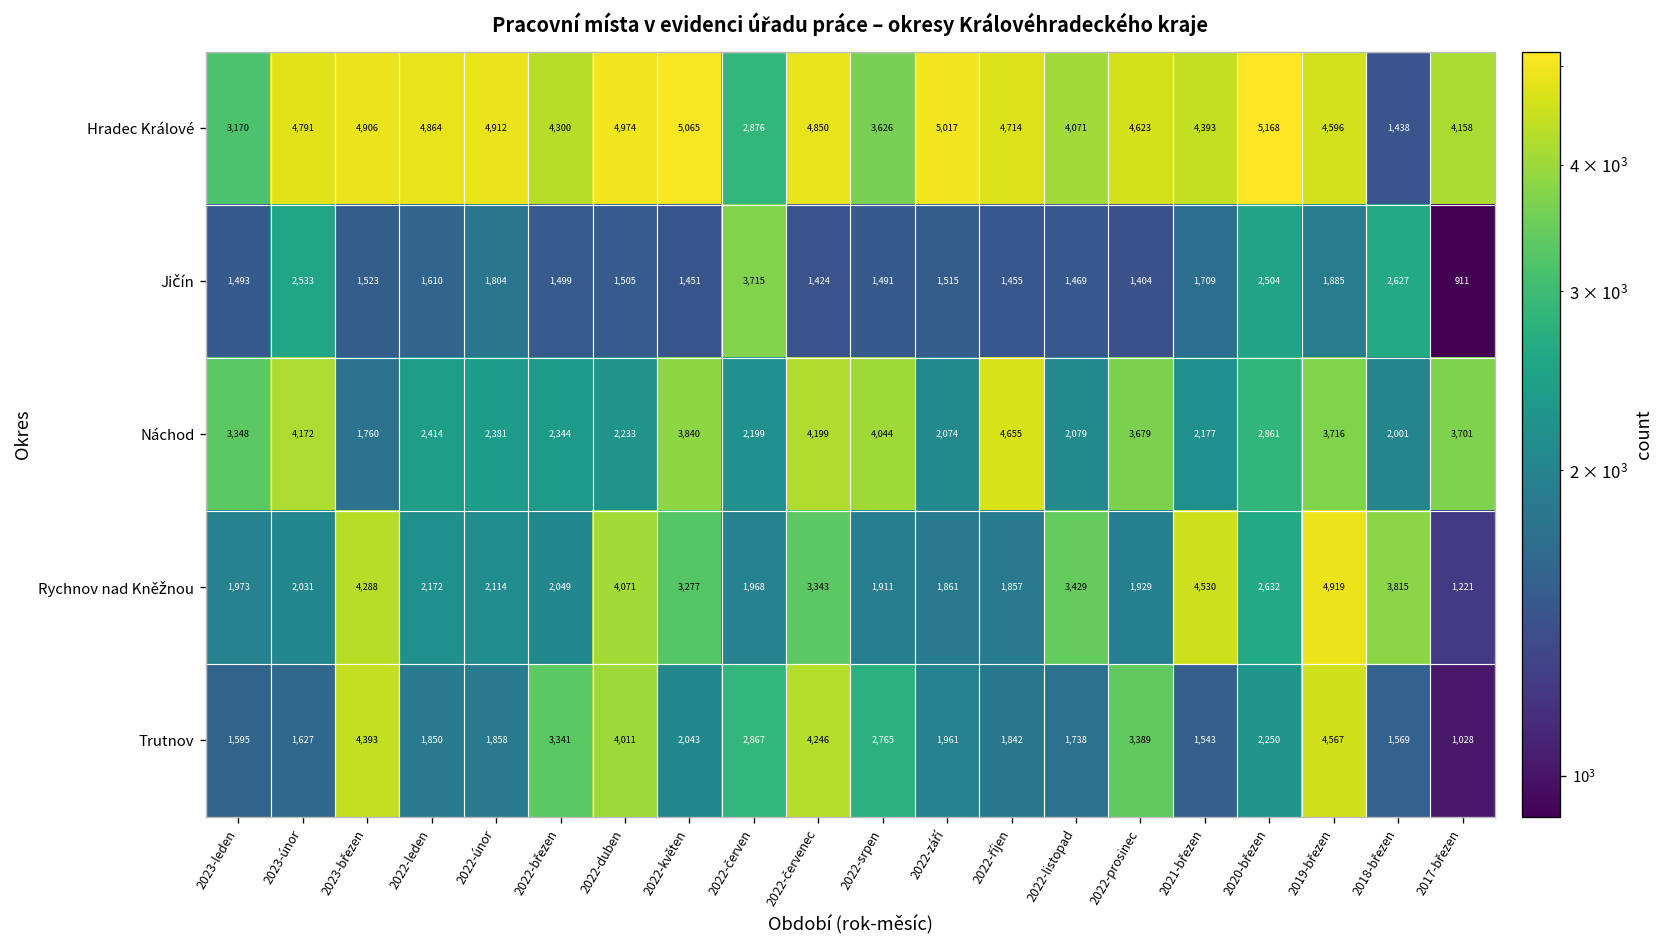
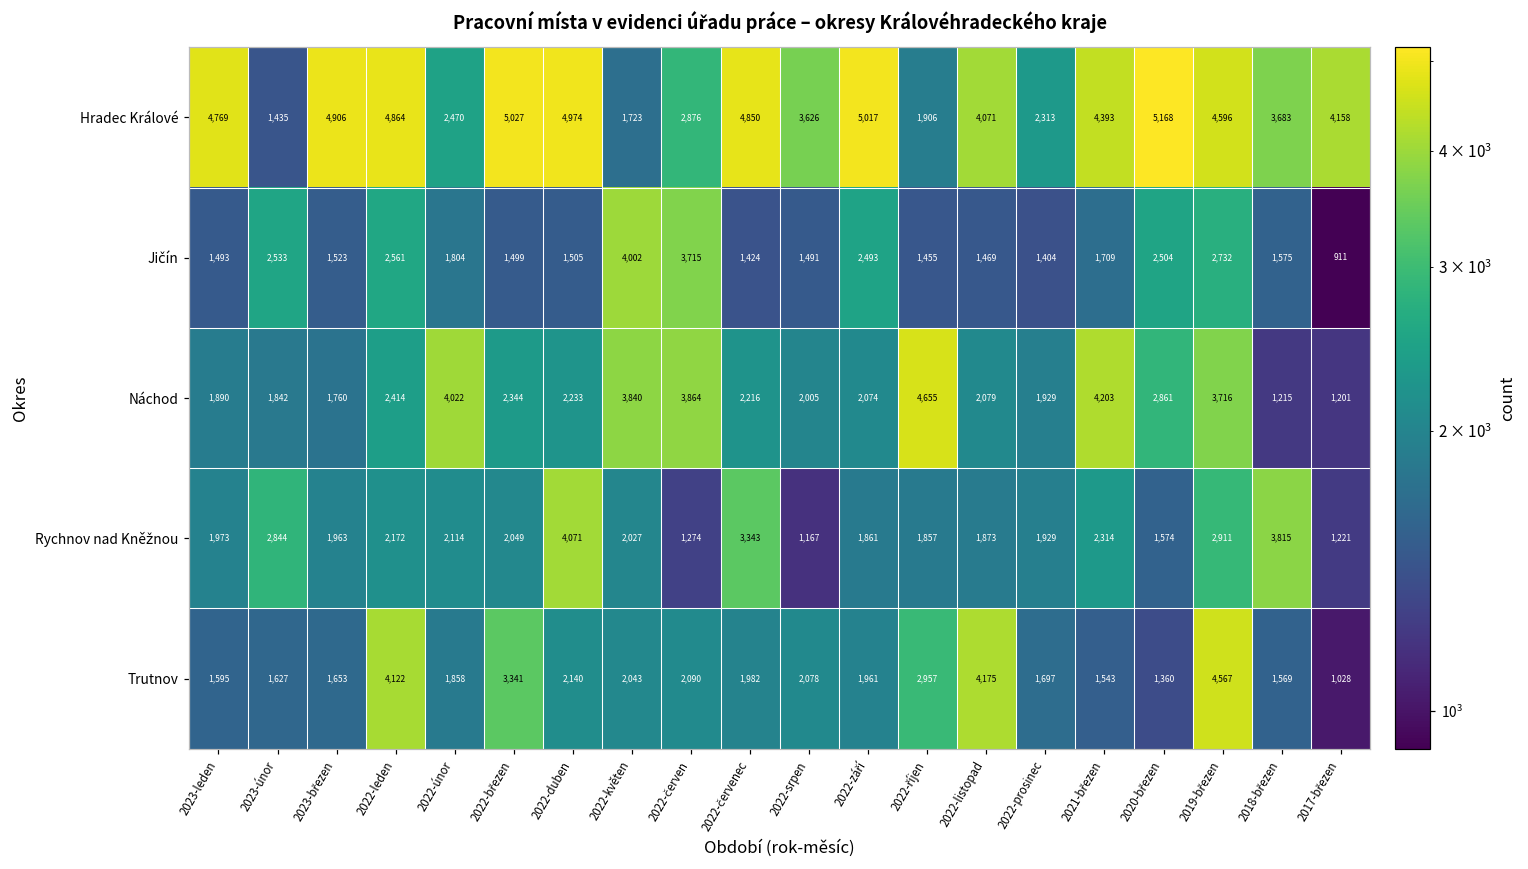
  {
    "Hradec Králové": {
-     "2023-leden": "3,170",
-     "2023-únor": "4,791",
+     "2023-leden": "4,769",
+     "2023-únor": "1,435",
      "2023-březen": "4,906",
      "2022-leden": "4,864",
-     "2022-únor": "4,912",
-     "2022-březen": "4,300",
+     "2022-únor": "2,470",
+     "2022-březen": "5,027",
      "2022-duben": "4,974",
-     "2022-květen": "5,065",
+     "2022-květen": "1,723",
      "2022-červen": "2,876",
      "2022-červenec": "4,850",
      "2022-srpen": "3,626",
      "2022-září": "5,017",
-     "2022-říjen": "4,714",
+     "2022-říjen": "1,906",
      "2022-listopad": "4,071",
-     "2022-prosinec": "4,623",
+     "2022-prosinec": "2,313",
      "2021-březen": "4,393",
      "2020-březen": "5,168",
      "2019-březen": "4,596",
-     "2018-březen": "1,438",
+     "2018-březen": "3,683",
      "2017-březen": "4,158"
    },
    "Jičín": {
      "2023-leden": "1,493",
      "2023-únor": "2,533",
      "2023-březen": "1,523",
-     "2022-leden": "1,610",
+     "2022-leden": "2,561",
      "2022-únor": "1,804",
      "2022-březen": "1,499",
      "2022-duben": "1,505",
-     "2022-květen": "1,451",
+     "2022-květen": "4,002",
      "2022-červen": "3,715",
      "2022-červenec": "1,424",
      "2022-srpen": "1,491",
-     "2022-září": "1,515",
+     "2022-září": "2,493",
      "2022-říjen": "1,455",
      "2022-listopad": "1,469",
      "2022-prosinec": "1,404",
      "2021-březen": "1,709",
      "2020-březen": "2,504",
-     "2019-březen": "1,885",
-     "2018-březen": "2,627",
+     "2019-březen": "2,732",
+     "2018-březen": "1,575",
      "2017-březen": "911"
    },
    "Náchod": {
-     "2023-leden": "3,348",
-     "2023-únor": "4,172",
+     "2023-leden": "1,890",
+     "2023-únor": "1,842",
      "2023-březen": "1,760",
      "2022-leden": "2,414",
-     "2022-únor": "2,381",
+     "2022-únor": "4,022",
      "2022-březen": "2,344",
      "2022-duben": "2,233",
      "2022-květen": "3,840",
-     "2022-červen": "2,199",
-     "2022-červenec": "4,199",
-     "2022-srpen": "4,044",
+     "2022-červen": "3,864",
+     "2022-červenec": "2,216",
+     "2022-srpen": "2,005",
      "2022-září": "2,074",
      "2022-říjen": "4,655",
      "2022-listopad": "2,079",
-     "2022-prosinec": "3,679",
-     "2021-březen": "2,177",
+     "2022-prosinec": "1,929",
+     "2021-březen": "4,203",
      "2020-březen": "2,861",
      "2019-březen": "3,716",
-     "2018-březen": "2,001",
-     "2017-březen": "3,701"
+     "2018-březen": "1,215",
+     "2017-březen": "1,201"
    },
    "Rychnov nad Kněžnou": {
      "2023-leden": "1,973",
-     "2023-únor": "2,031",
-     "2023-březen": "4,288",
+     "2023-únor": "2,844",
+     "2023-březen": "1,963",
      "2022-leden": "2,172",
      "2022-únor": "2,114",
      "2022-březen": "2,049",
      "2022-duben": "4,071",
-     "2022-květen": "3,277",
-     "2022-červen": "1,968",
+     "2022-květen": "2,027",
+     "2022-červen": "1,274",
      "2022-červenec": "3,343",
-     "2022-srpen": "1,911",
+     "2022-srpen": "1,167",
      "2022-září": "1,861",
      "2022-říjen": "1,857",
-     "2022-listopad": "3,429",
+     "2022-listopad": "1,873",
      "2022-prosinec": "1,929",
-     "2021-březen": "4,530",
-     "2020-březen": "2,632",
-     "2019-březen": "4,919",
+     "2021-březen": "2,314",
+     "2020-březen": "1,574",
+     "2019-březen": "2,911",
      "2018-březen": "3,815",
      "2017-březen": "1,221"
    },
    "Trutnov": {
      "2023-leden": "1,595",
      "2023-únor": "1,627",
-     "2023-březen": "4,393",
-     "2022-leden": "1,850",
+     "2023-březen": "1,653",
+     "2022-leden": "4,122",
      "2022-únor": "1,858",
      "2022-březen": "3,341",
-     "2022-duben": "4,011",
+     "2022-duben": "2,140",
      "2022-květen": "2,043",
-     "2022-červen": "2,867",
-     "2022-červenec": "4,246",
-     "2022-srpen": "2,765",
+     "2022-červen": "2,090",
+     "2022-červenec": "1,982",
+     "2022-srpen": "2,078",
      "2022-září": "1,961",
-     "2022-říjen": "1,842",
-     "2022-listopad": "1,738",
-     "2022-prosinec": "3,389",
+     "2022-říjen": "2,957",
+     "2022-listopad": "4,175",
+     "2022-prosinec": "1,697",
      "2021-březen": "1,543",
-     "2020-březen": "2,250",
+     "2020-březen": "1,360",
      "2019-březen": "4,567",
      "2018-březen": "1,569",
      "2017-březen": "1,028"
    }
  }
